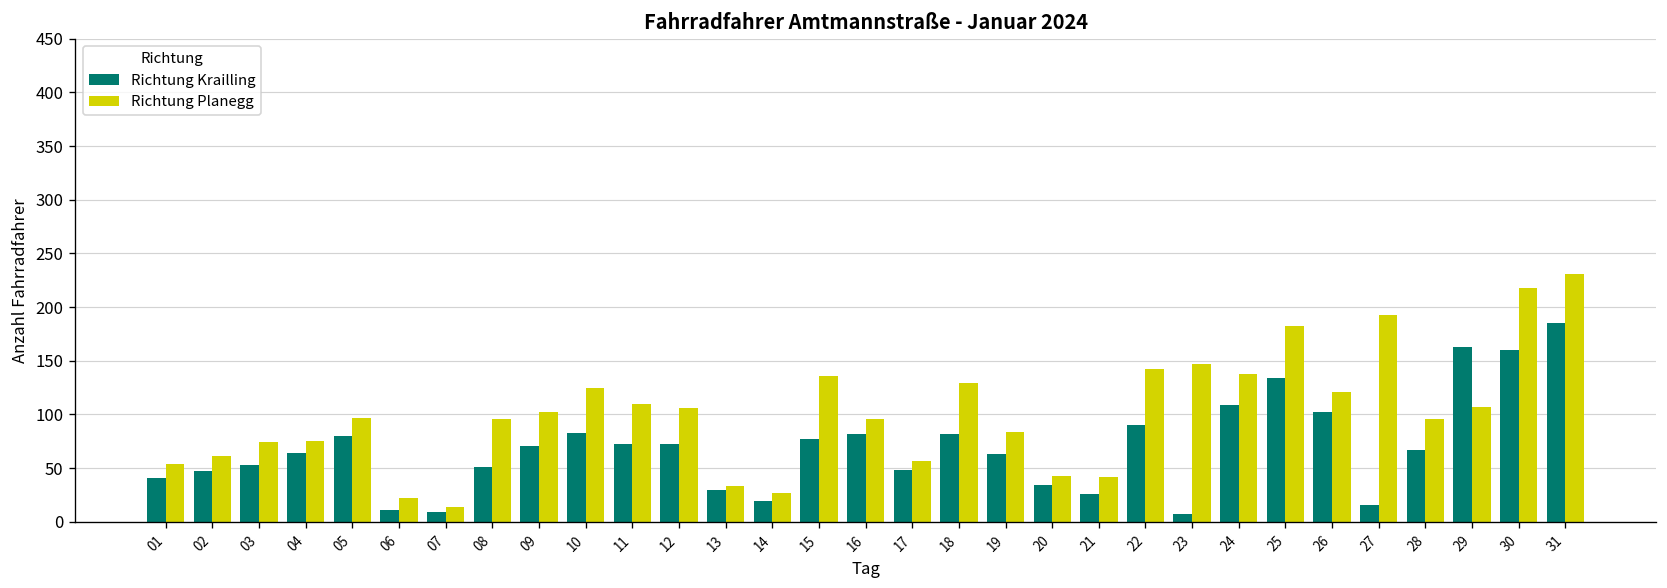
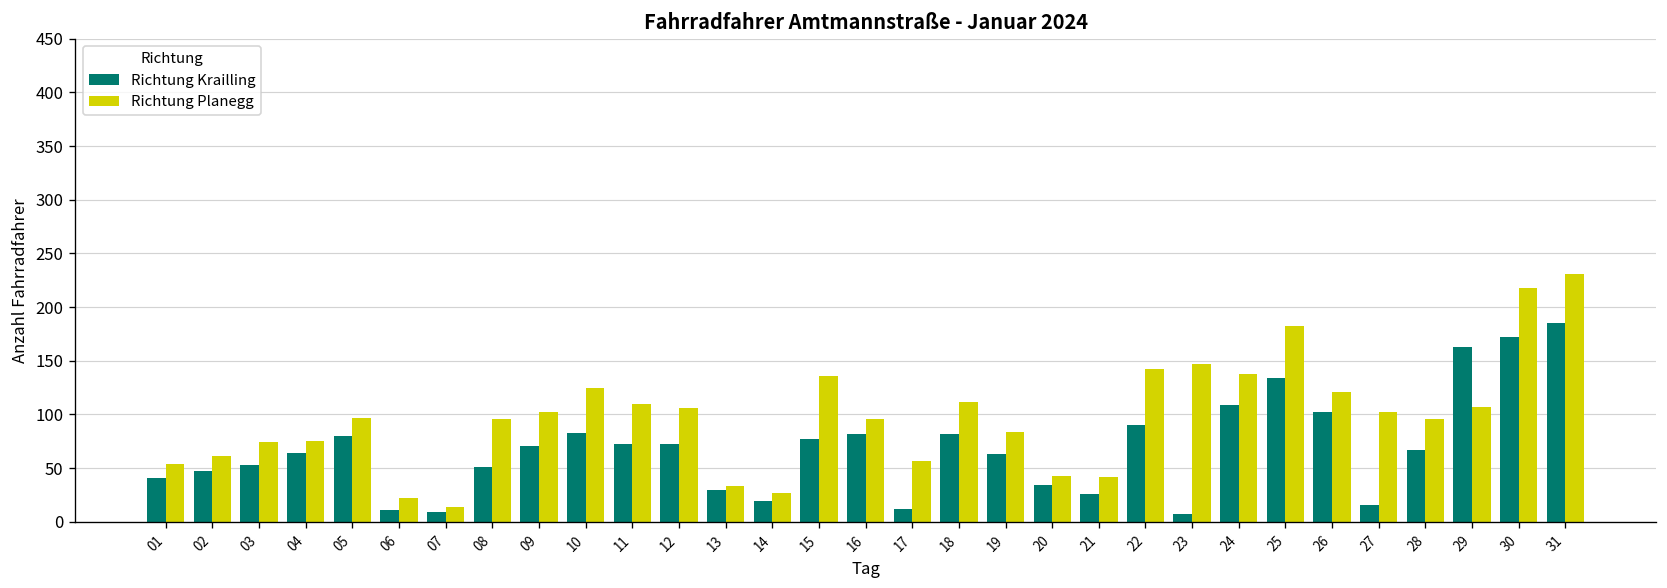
  {
    "Richtung Krailling": {
      "01": 40,
      "02": 50,
      "03": 50,
      "04": 60,
      "05": 80,
      "06": 10,
      "07": 10,
      "08": 50,
      "09": 70,
      "10": 80,
      "11": 70,
      "12": 70,
      "13": 30,
      "14": 20,
      "15": 80,
      "16": 80,
-     "17": 50,
+     "17": 10,
      "18": 80,
      "19": 60,
      "20": 30,
      "21": 30,
      "22": 90,
      "23": 10,
      "24": 110,
      "25": 130,
      "26": 100,
      "27": 20,
      "28": 70,
      "29": 160,
-     "30": 160,
+     "30": 170,
      "31": 190
    },
    "Richtung Planegg": {
      "01": 50,
      "02": 60,
      "03": 70,
      "04": 80,
      "05": 100,
      "06": 20,
      "07": 10,
      "08": 100,
      "09": 100,
      "10": 130,
      "11": 110,
      "12": 110,
      "13": 30,
      "14": 30,
      "15": 140,
      "16": 100,
      "17": 60,
-     "18": 130,
+     "18": 110,
      "19": 80,
      "20": 40,
      "21": 40,
      "22": 140,
      "23": 150,
      "24": 140,
      "25": 180,
      "26": 120,
-     "27": 190,
+     "27": 100,
      "28": 100,
      "29": 110,
      "30": 220,
      "31": 230
    }
  }
